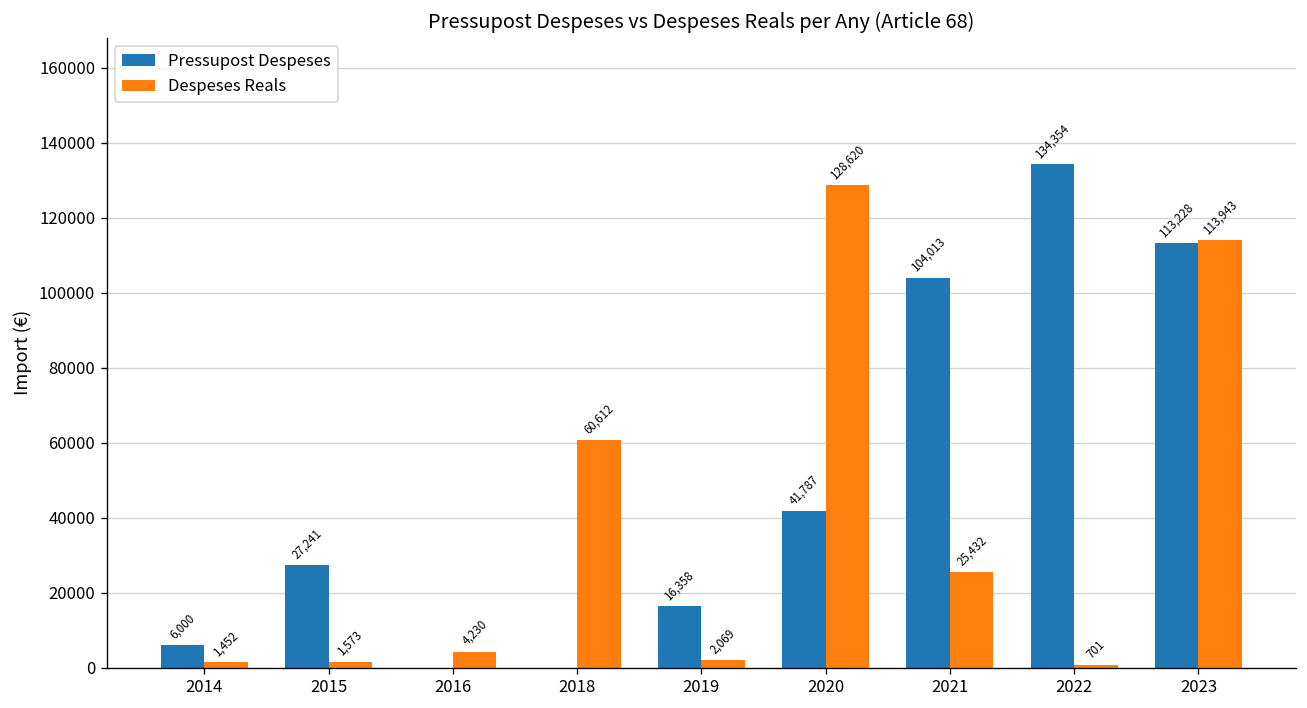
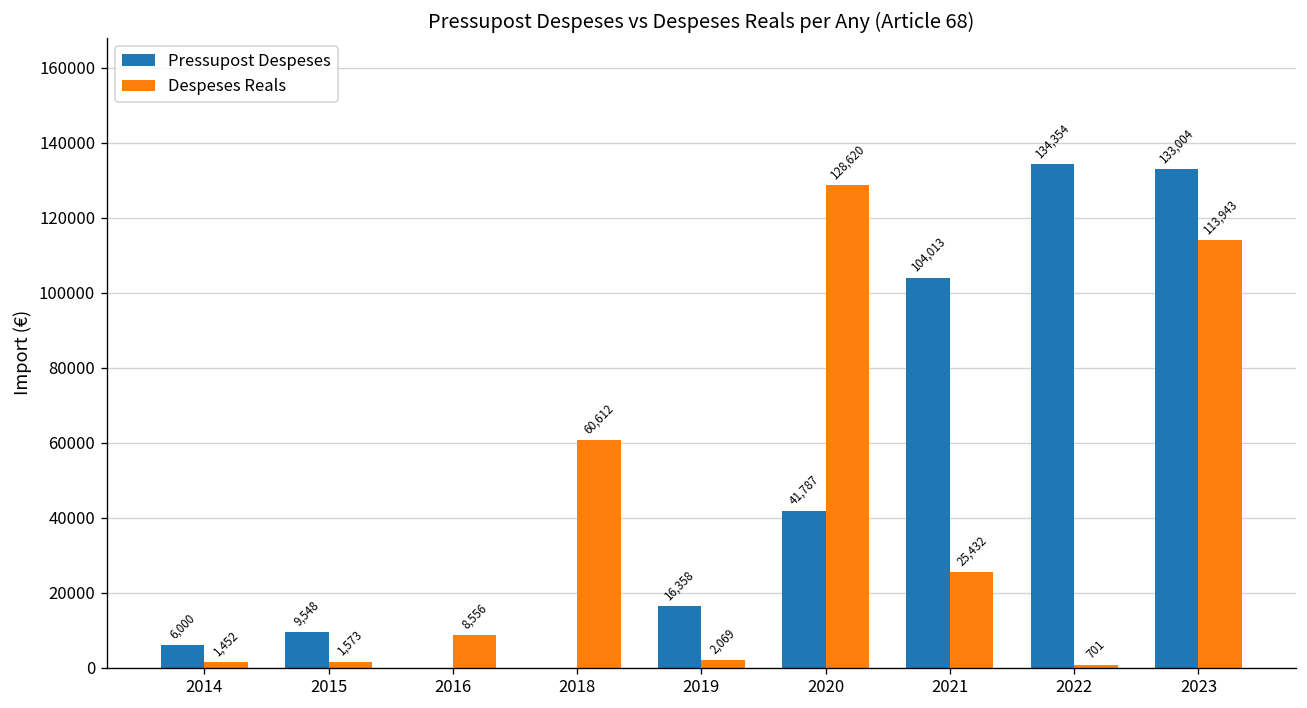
  {
    "Pressupost Despeses": {
      "2014": "6,000",
-     "2015": "27,241",
+     "2015": "9,548",
      "2019": "16,358",
      "2020": "41,787",
      "2021": "104,013",
      "2022": "134,354",
-     "2023": "113,228"
+     "2023": "133,004"
    },
    "Despeses Reals": {
      "2014": "1,452",
      "2015": "1,573",
-     "2016": "4,230",
+     "2016": "8,556",
      "2018": "60,612",
      "2019": "2,069",
      "2020": "128,620",
      "2021": "25,432",
      "2022": "701",
      "2023": "113,943"
    }
  }
